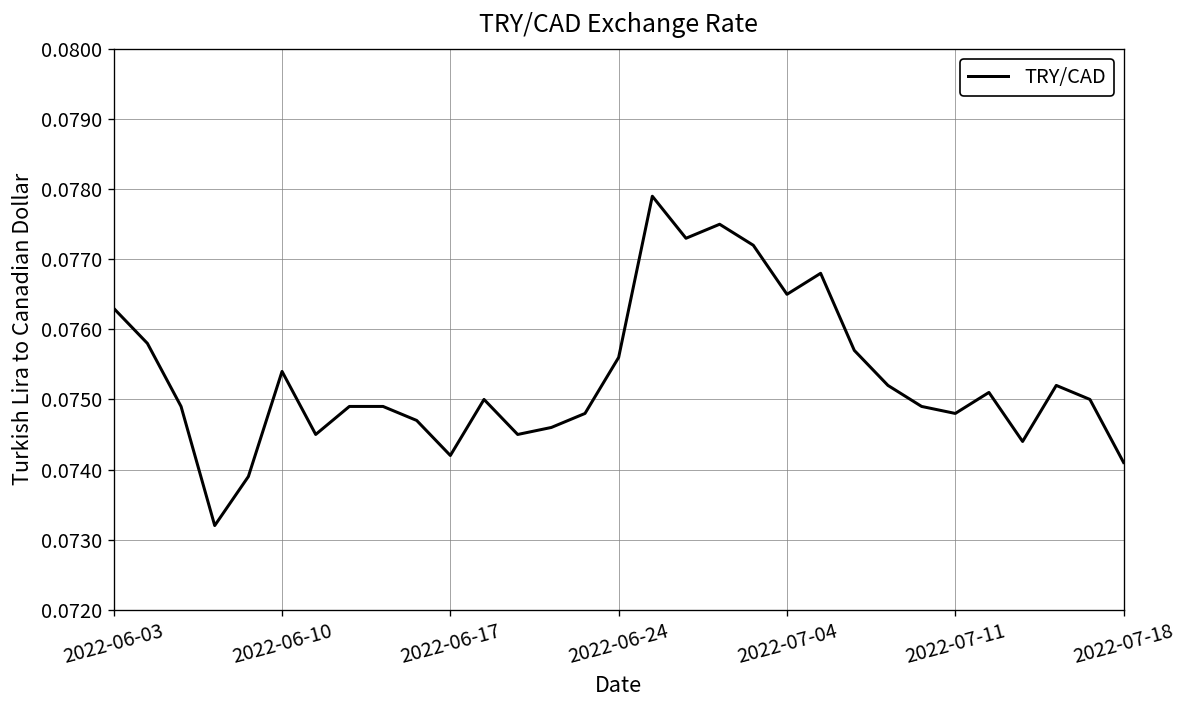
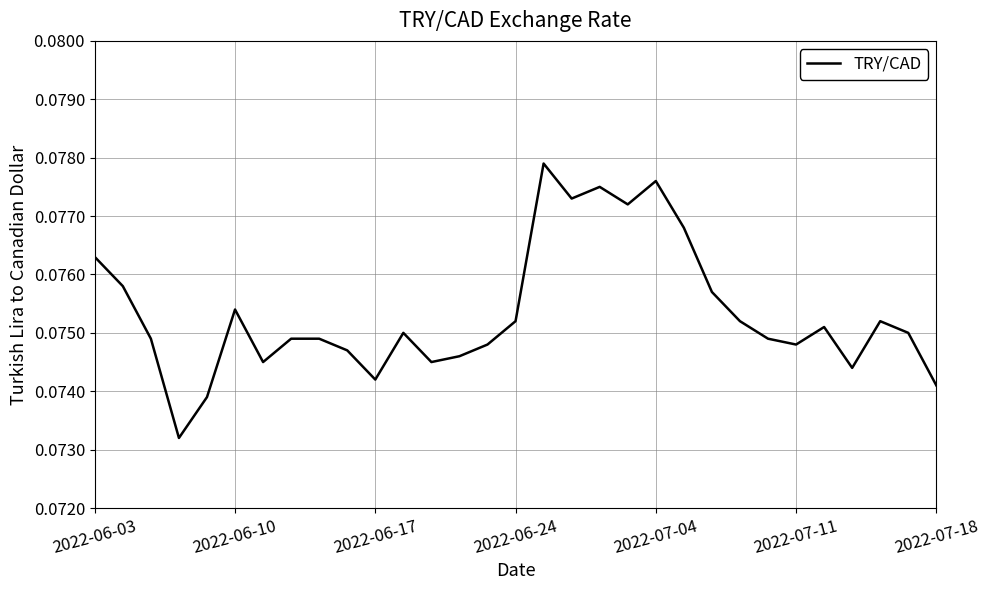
  {
    "2022-06-03": 0.0763,
    "2022-06-10": 0.0754,
    "2022-06-17": 0.0742,
-   "2022-06-24": 0.0756,
-   "2022-07-04": 0.0765,
+   "2022-06-24": 0.0752,
+   "2022-07-04": 0.0776,
    "2022-07-11": 0.0748,
    "2022-07-18": 0.0741
  }
